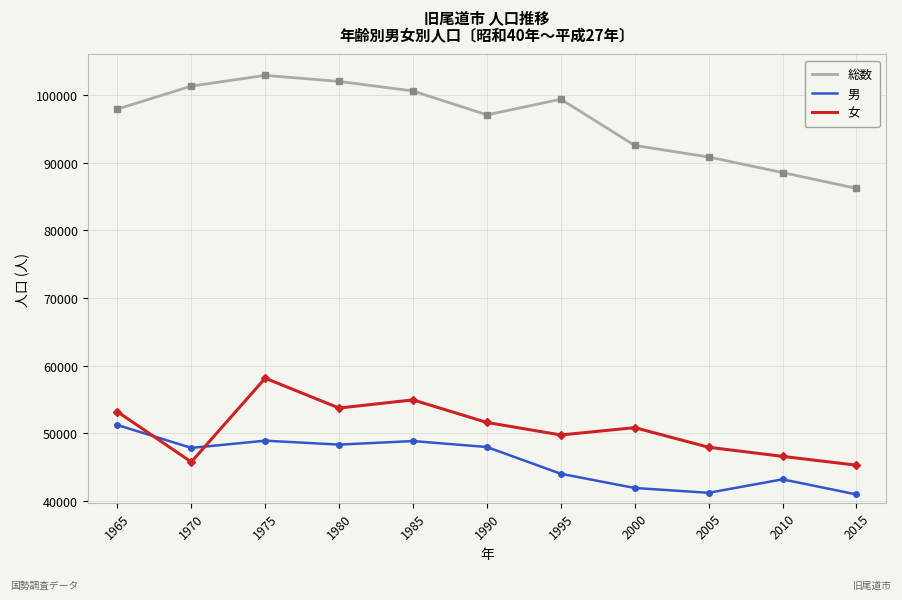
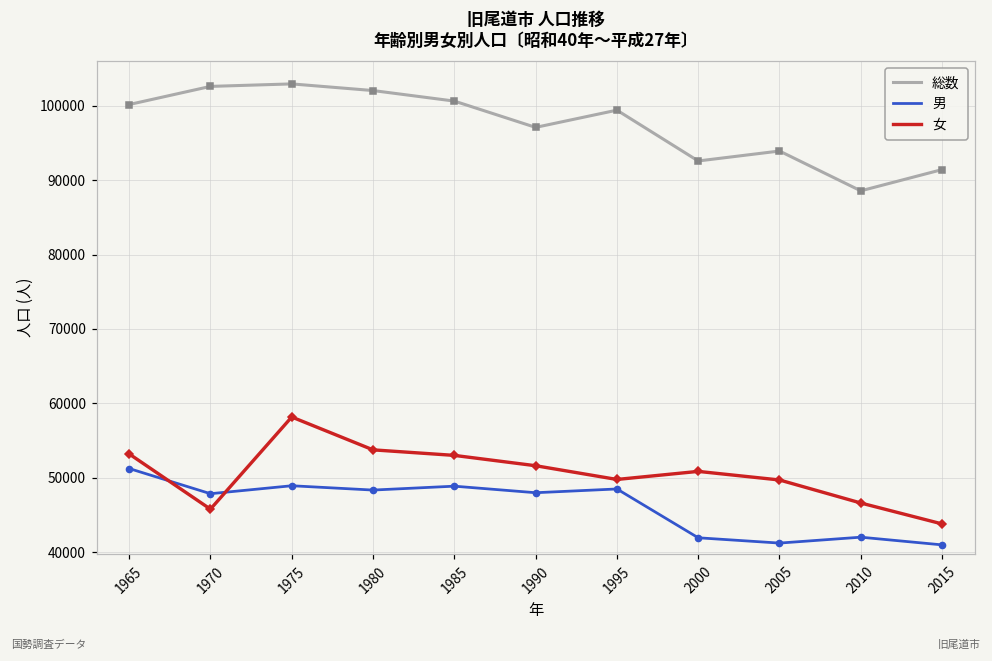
  {
    "総数": {
-     "1965": 98000,
-     "1970": 101000,
+     "1965": 100000,
+     "1970": 103000,
      "1975": 103000,
      "1980": 102000,
      "1985": 101000,
      "1990": 97000,
      "1995": 99000,
      "2000": 93000,
-     "2005": 91000,
+     "2005": 94000,
      "2010": 89000,
-     "2015": 86000
+     "2015": 91000
    },
    "男": {
      "1965": 51000,
      "1970": 48000,
      "1975": 49000,
      "1980": 48000,
      "1985": 49000,
      "1990": 48000,
-     "1995": 44000,
+     "1995": 48000,
      "2000": 42000,
      "2005": 41000,
-     "2010": 43000,
+     "2010": 42000,
      "2015": 41000
    },
    "女": {
      "1965": 53000,
      "1970": 46000,
      "1975": 58000,
      "1980": 54000,
-     "1985": 55000,
+     "1985": 53000,
      "1990": 52000,
      "1995": 50000,
      "2000": 51000,
-     "2005": 48000,
+     "2005": 50000,
      "2010": 47000,
-     "2015": 45000
+     "2015": 44000
    }
  }
